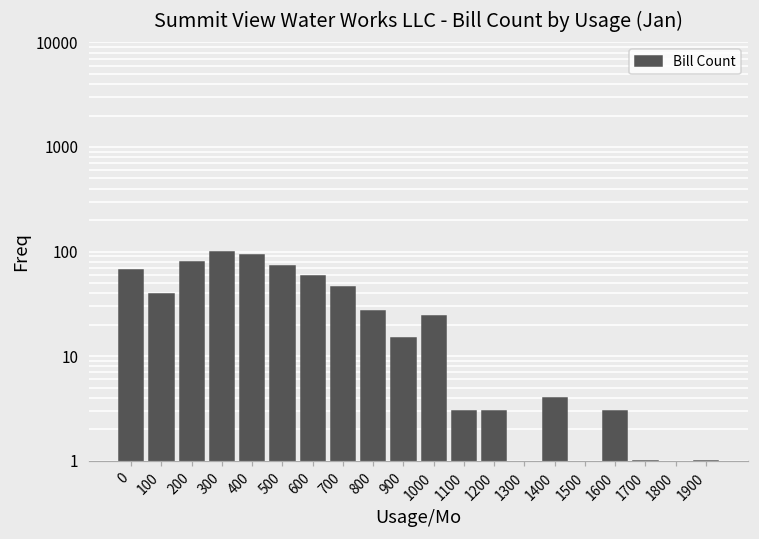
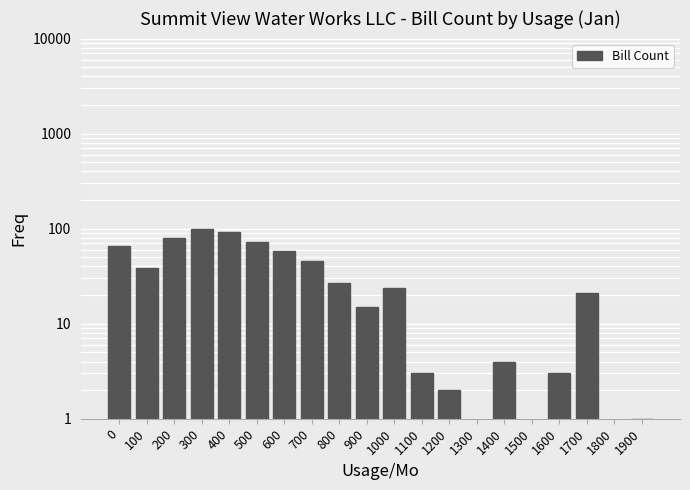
  {
    "0": 70,
    "100": 39,
    "200": 80,
    "300": 100,
    "400": 90,
    "500": 70,
    "600": 60,
    "700": 50,
    "800": 27,
    "900": 15,
    "1000": 24,
    "1100": 3,
-   "1200": 3,
+   "1200": 2,
    "1400": 4,
    "1600": 3,
-   "1700": 1,
+   "1700": 21,
    "1900": 1
  }
